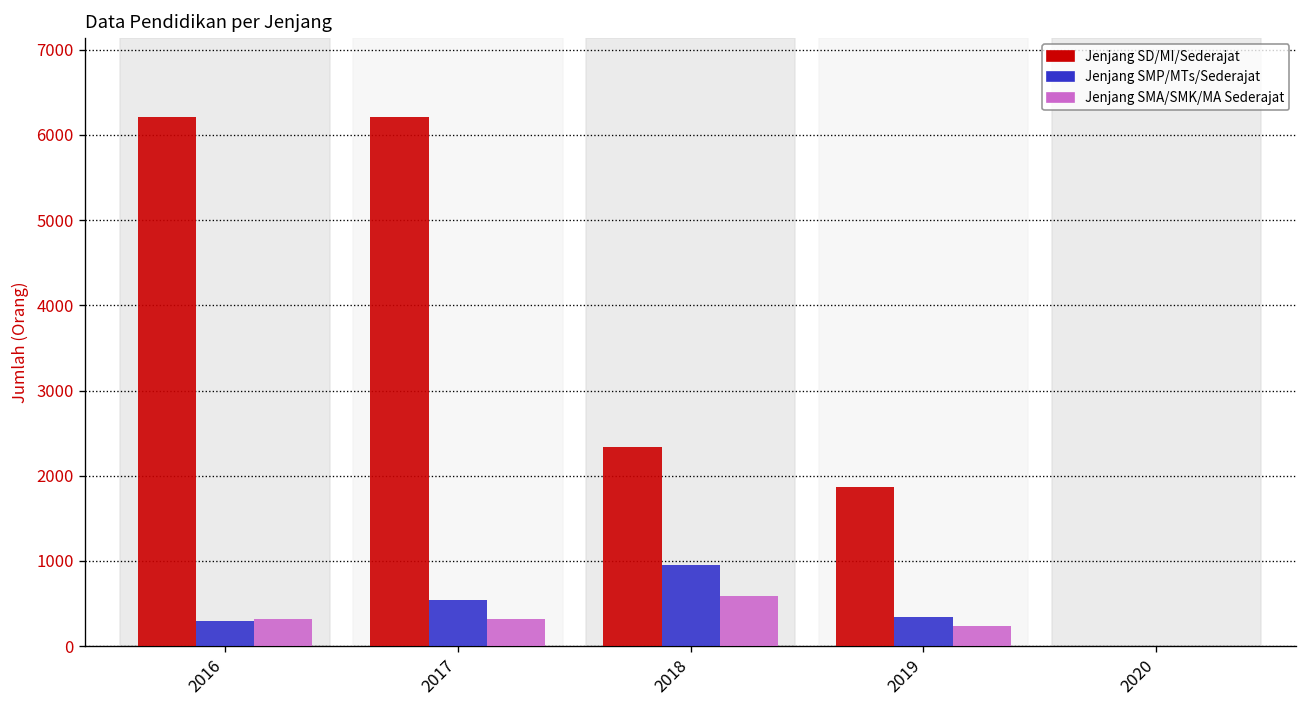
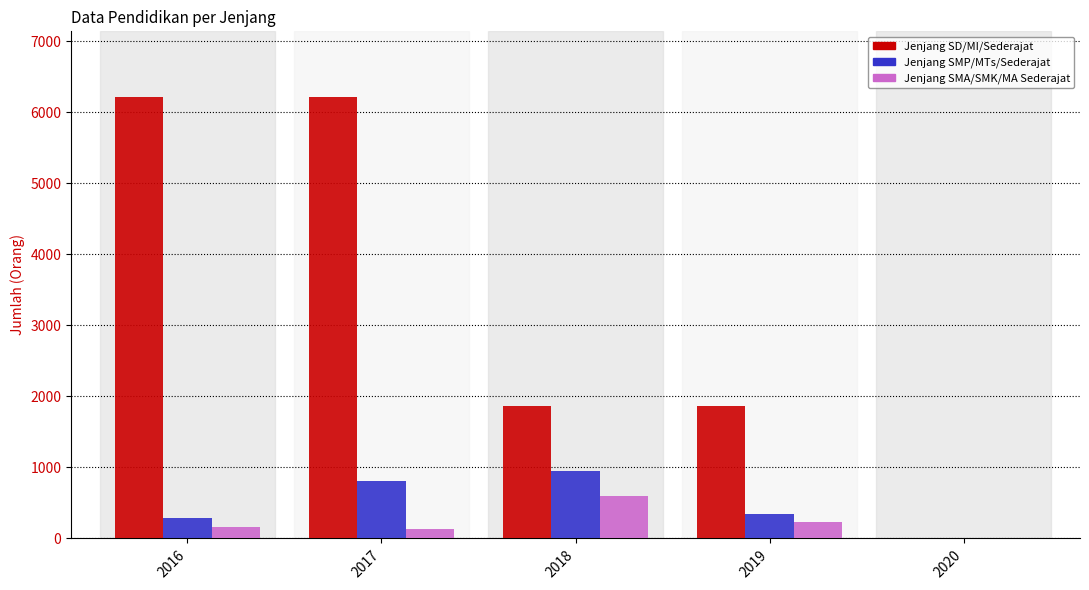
  {
    "Jenjang SD/MI/Sederajat": {
      "2016": 6200,
      "2017": 6200,
-     "2018": 2300,
+     "2018": 1900,
      "2019": 1900,
      "2020": 0
    },
    "Jenjang SMP/MTs/Sederajat": {
      "2016": 300,
-     "2017": 500,
+     "2017": 800,
      "2018": 900,
      "2019": 300,
      "2020": 0
    },
    "Jenjang SMA/SMK/MA Sederajat": {
-     "2016": 300,
-     "2017": 300,
+     "2016": 200,
+     "2017": 100,
      "2018": 600,
      "2019": 200,
      "2020": 0
    }
  }
